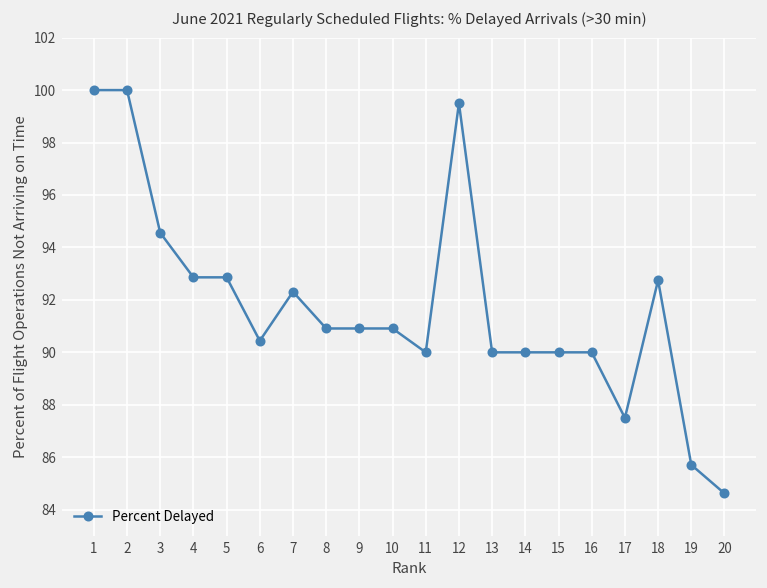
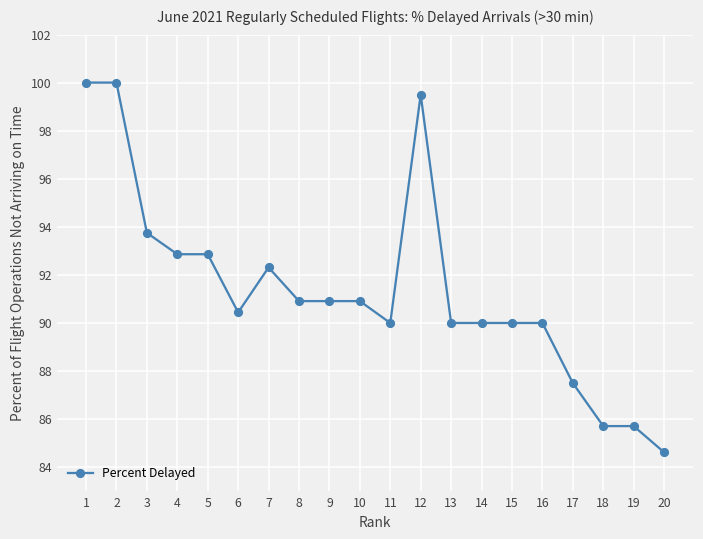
  {
    "1": 100.0,
    "2": 100.0,
-   "3": 94.6,
+   "3": 93.8,
    "4": 92.9,
    "5": 92.9,
    "6": 90.4,
    "7": 92.3,
    "8": 90.9,
    "9": 90.9,
    "10": 90.9,
    "11": 90.0,
    "12": 99.5,
    "13": 90.0,
    "14": 90.0,
    "15": 90.0,
    "16": 90.0,
    "17": 87.5,
-   "18": 92.8,
+   "18": 85.7,
    "19": 85.7,
    "20": 84.6
  }
